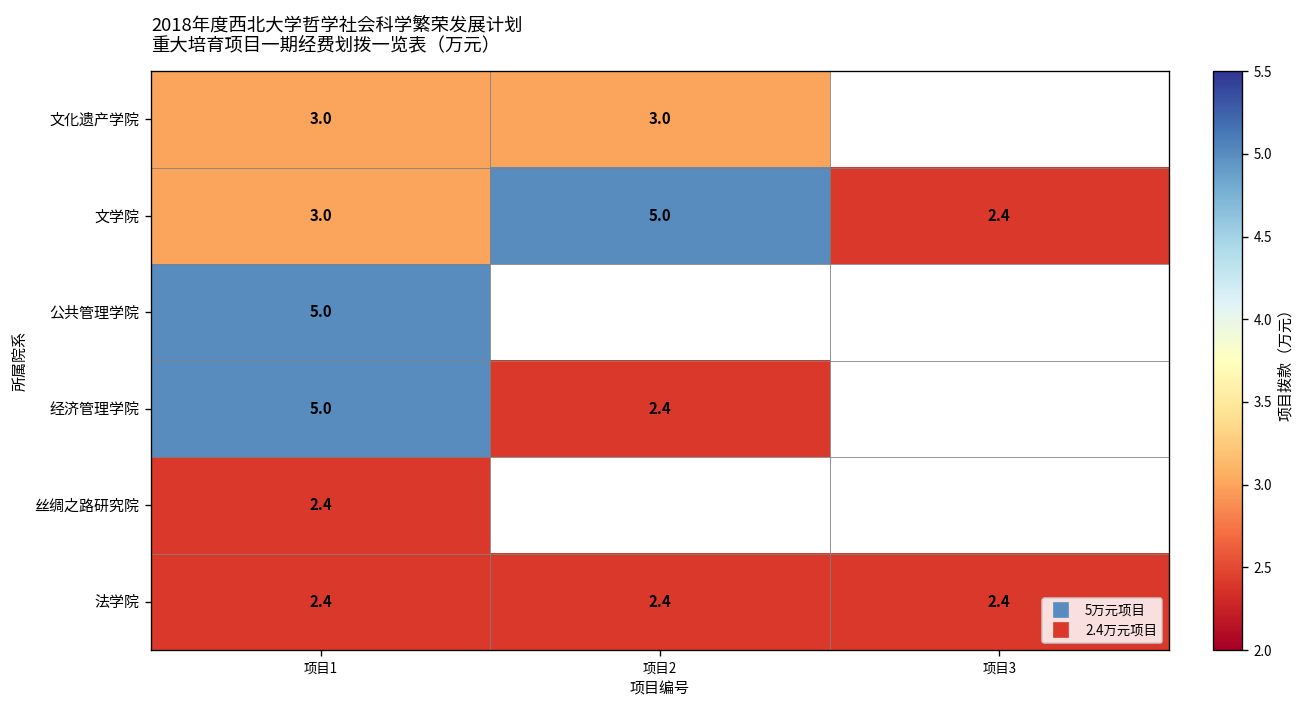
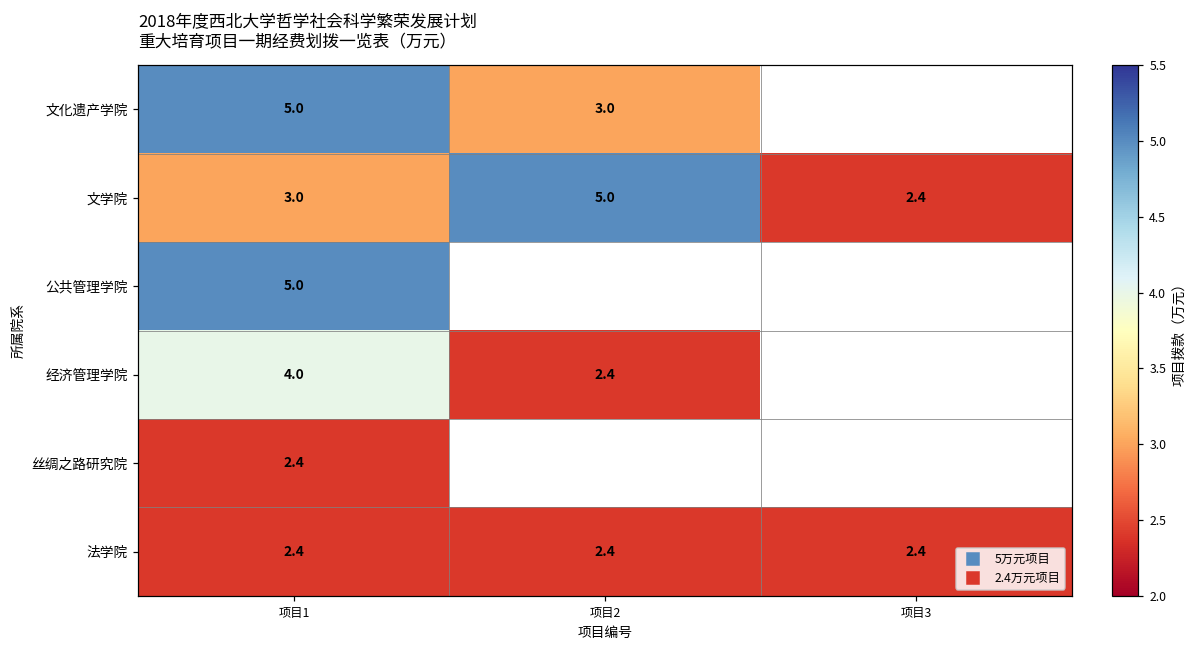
  {
    "文化遗产学院": {
-     "项目1": 3.0,
+     "项目1": 5.0,
      "项目2": 3.0
    },
    "文学院": {
      "项目1": 3.0,
      "项目2": 5.0,
      "项目3": 2.4
    },
    "公共管理学院": {
      "项目1": 5.0
    },
    "经济管理学院": {
-     "项目1": 5.0,
+     "项目1": 4.0,
      "项目2": 2.4
    },
    "丝绸之路研究院": {
      "项目1": 2.4
    },
    "法学院": {
      "项目1": 2.4,
      "项目2": 2.4,
      "项目3": 2.4
    }
  }
